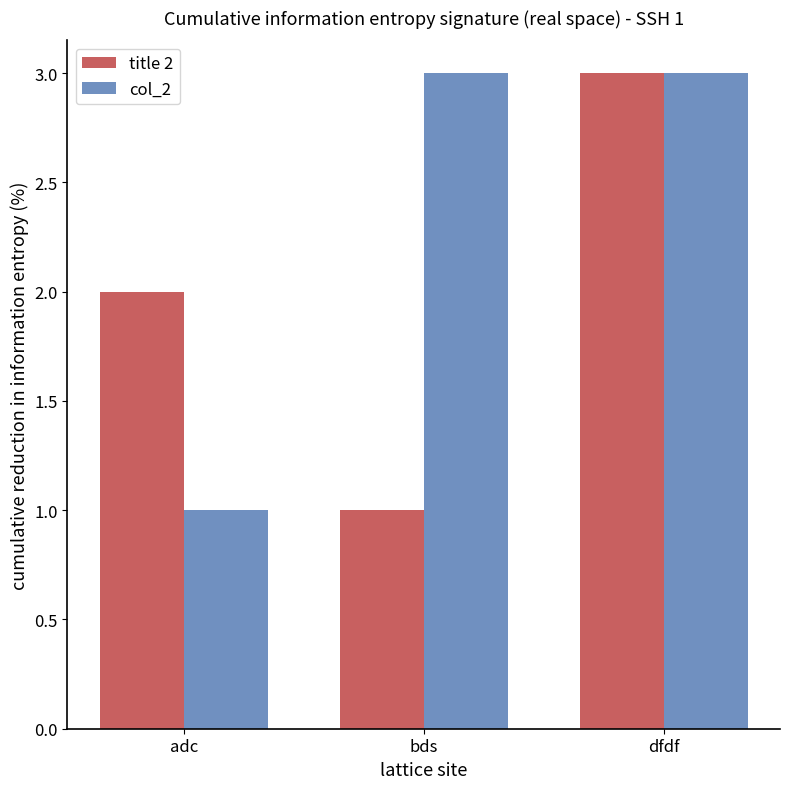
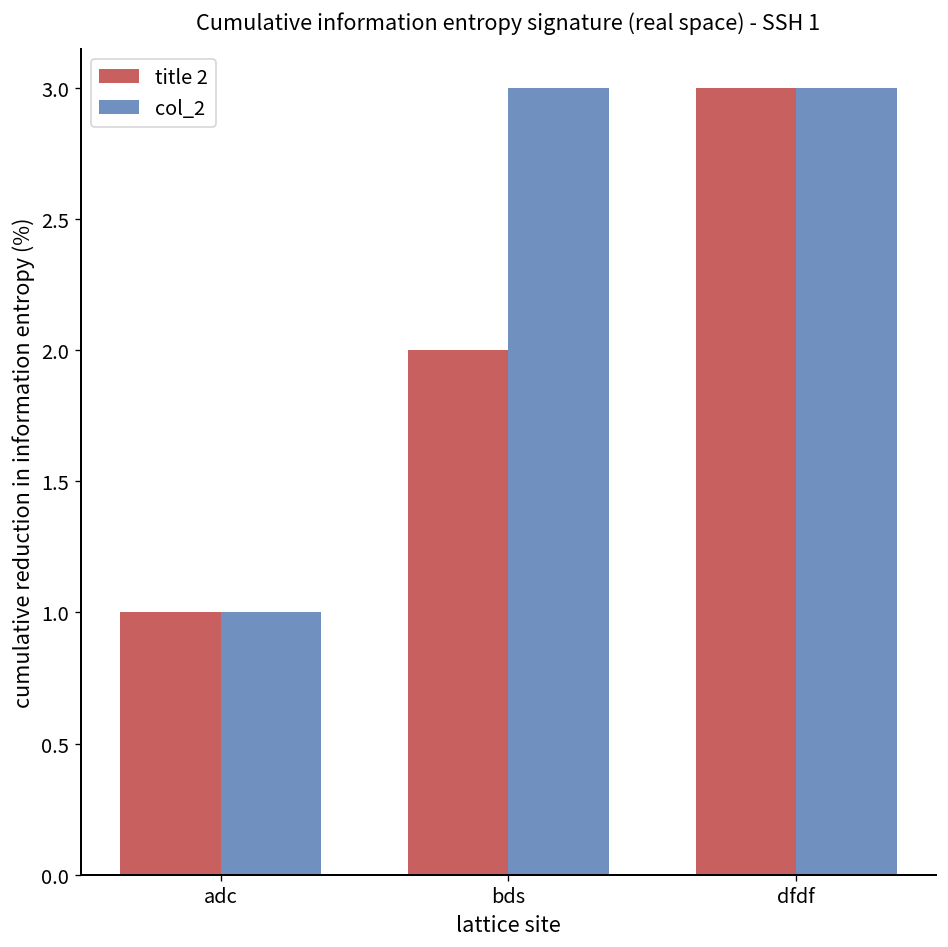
  {
    "title 2": {
-     "adc": 2,
-     "bds": 1,
+     "adc": 1,
+     "bds": 2,
      "dfdf": 3
    },
    "col_2": {
      "adc": 1,
      "bds": 3,
      "dfdf": 3
    }
  }
